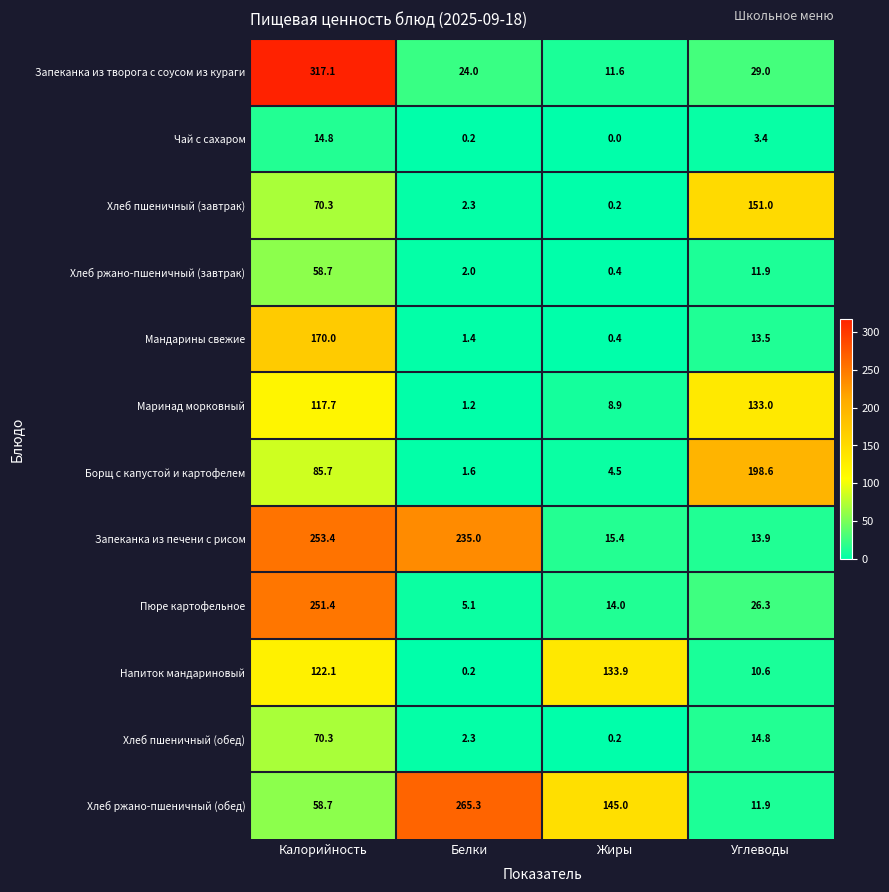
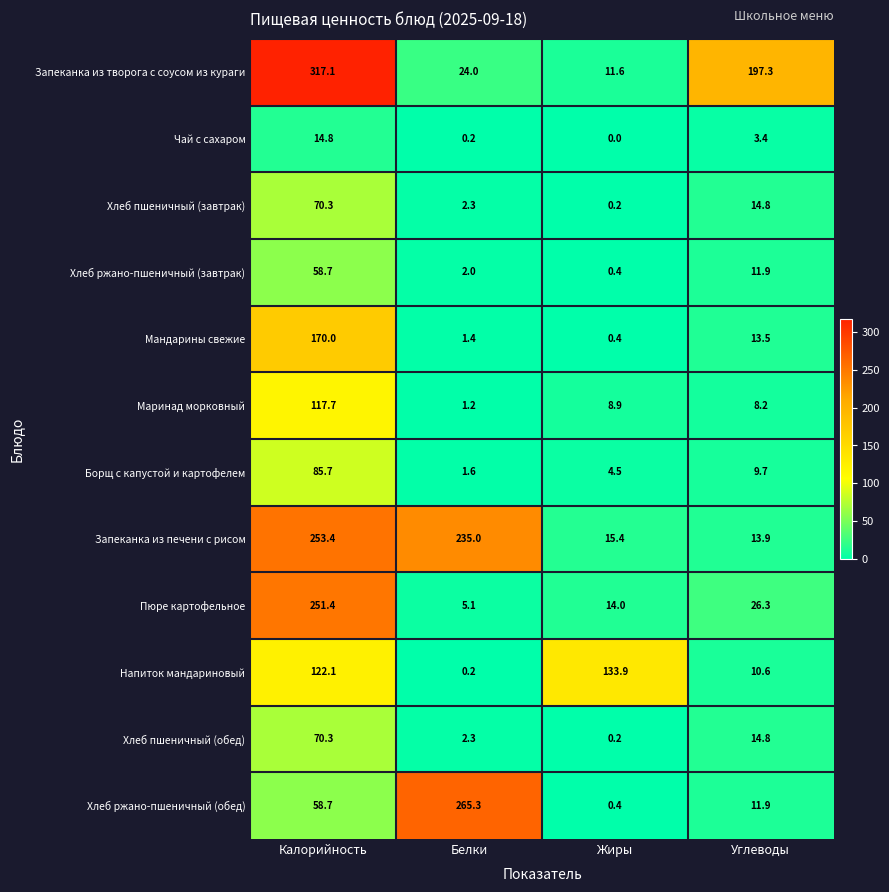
  {
    "Запеканка из творога с соусом из кураги": {
      "Калорийность": 317.1,
      "Белки": 24.0,
      "Жиры": 11.6,
-     "Углеводы": 29.0
+     "Углеводы": 197.3
    },
    "Чай с сахаром": {
      "Калорийность": 14.8,
      "Белки": 0.2,
      "Жиры": 0.0,
      "Углеводы": 3.4
    },
    "Хлеб пшеничный (завтрак)": {
      "Калорийность": 70.3,
      "Белки": 2.3,
      "Жиры": 0.2,
-     "Углеводы": 151.0
+     "Углеводы": 14.8
    },
    "Хлеб ржано-пшеничный (завтрак)": {
      "Калорийность": 58.7,
      "Белки": 2.0,
      "Жиры": 0.4,
      "Углеводы": 11.9
    },
    "Мандарины свежие": {
      "Калорийность": 170.0,
      "Белки": 1.4,
      "Жиры": 0.4,
      "Углеводы": 13.5
    },
    "Маринад морковный": {
      "Калорийность": 117.7,
      "Белки": 1.2,
      "Жиры": 8.9,
-     "Углеводы": 133.0
+     "Углеводы": 8.2
    },
    "Борщ с капустой и картофелем": {
      "Калорийность": 85.7,
      "Белки": 1.6,
      "Жиры": 4.5,
-     "Углеводы": 198.6
+     "Углеводы": 9.7
    },
    "Запеканка из печени с рисом": {
      "Калорийность": 253.4,
      "Белки": 235.0,
      "Жиры": 15.4,
      "Углеводы": 13.9
    },
    "Пюре картофельное": {
      "Калорийность": 251.4,
      "Белки": 5.1,
      "Жиры": 14.0,
      "Углеводы": 26.3
    },
    "Напиток мандариновый": {
      "Калорийность": 122.1,
      "Белки": 0.2,
      "Жиры": 133.9,
      "Углеводы": 10.6
    },
    "Хлеб пшеничный (обед)": {
      "Калорийность": 70.3,
      "Белки": 2.3,
      "Жиры": 0.2,
      "Углеводы": 14.8
    },
    "Хлеб ржано-пшеничный (обед)": {
      "Калорийность": 58.7,
      "Белки": 265.3,
-     "Жиры": 145.0,
+     "Жиры": 0.4,
      "Углеводы": 11.9
    }
  }
